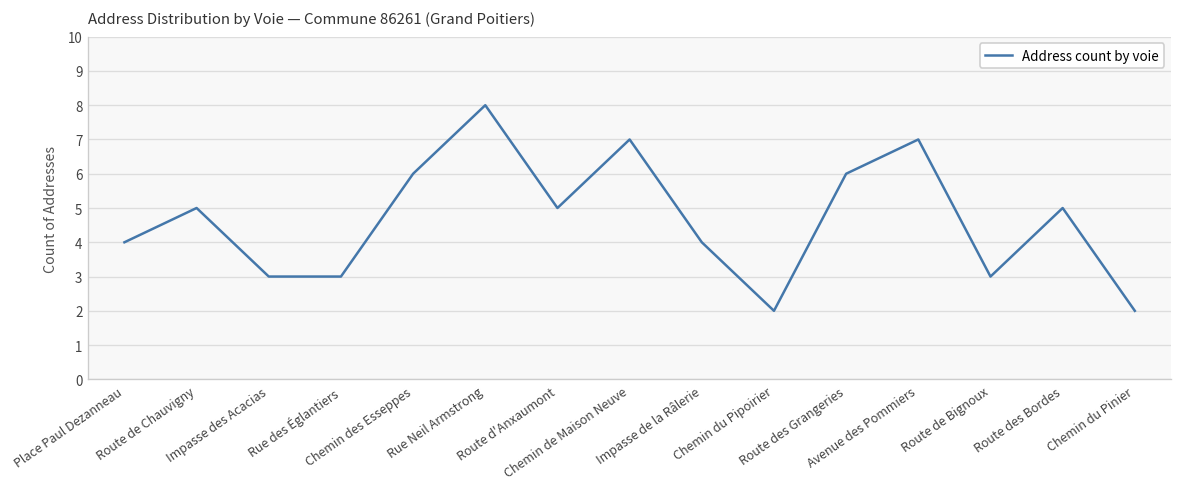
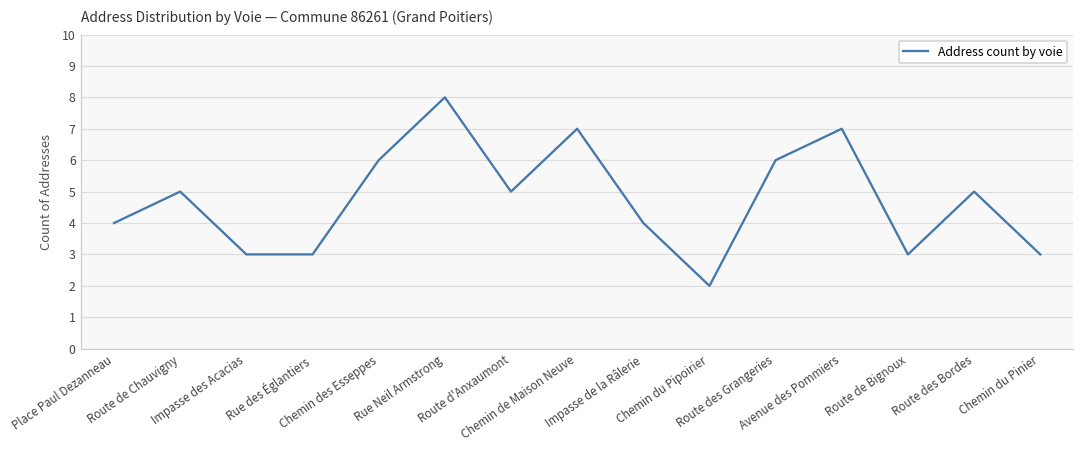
  {
    "Place Paul Dezanneau": 4,
    "Route de Chauvigny": 5,
    "Impasse des Acacias": 3,
    "Rue des Églantiers": 3,
    "Chemin des Esseppes": 6,
    "Rue Neil Armstrong": 8,
    "Route d'Anxaumont": 5,
    "Chemin de Maison Neuve": 7,
    "Impasse de la Râlerie": 4,
    "Chemin du Pipoirier": 2,
    "Route des Grangeries": 6,
    "Avenue des Pommiers": 7,
    "Route de Bignoux": 3,
    "Route des Bordes": 5,
-   "Chemin du Pinier": 2
+   "Chemin du Pinier": 3
  }
